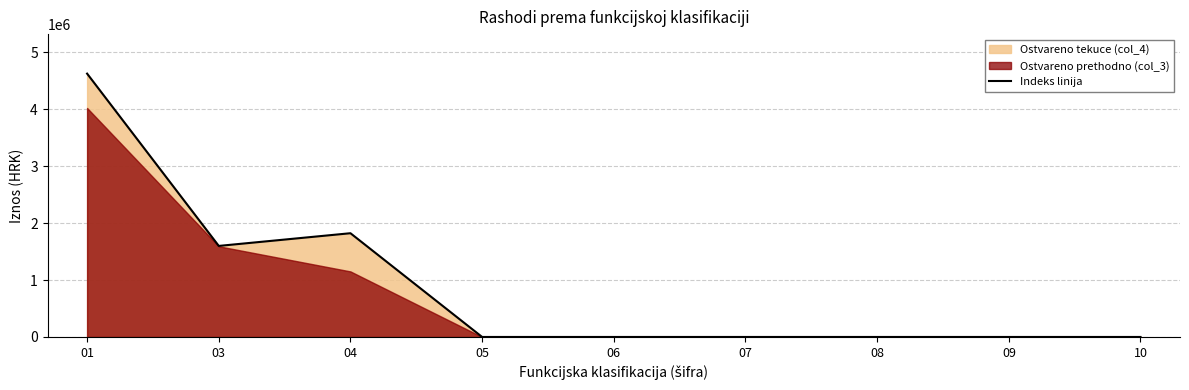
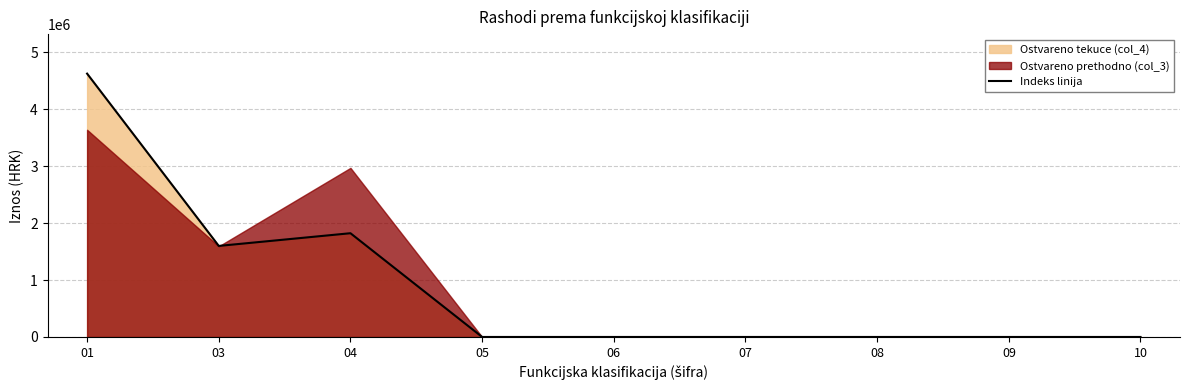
  {
    "Ostvareno tekuce (col_4)": {
      "01": 4600000,
      "04": 1800000
    },
    "Ostvareno prethodno (col_3)": {
-     "01": 4000000,
-     "04": 1200000
+     "01": 3600000,
+     "04": 3000000
    }
  }
